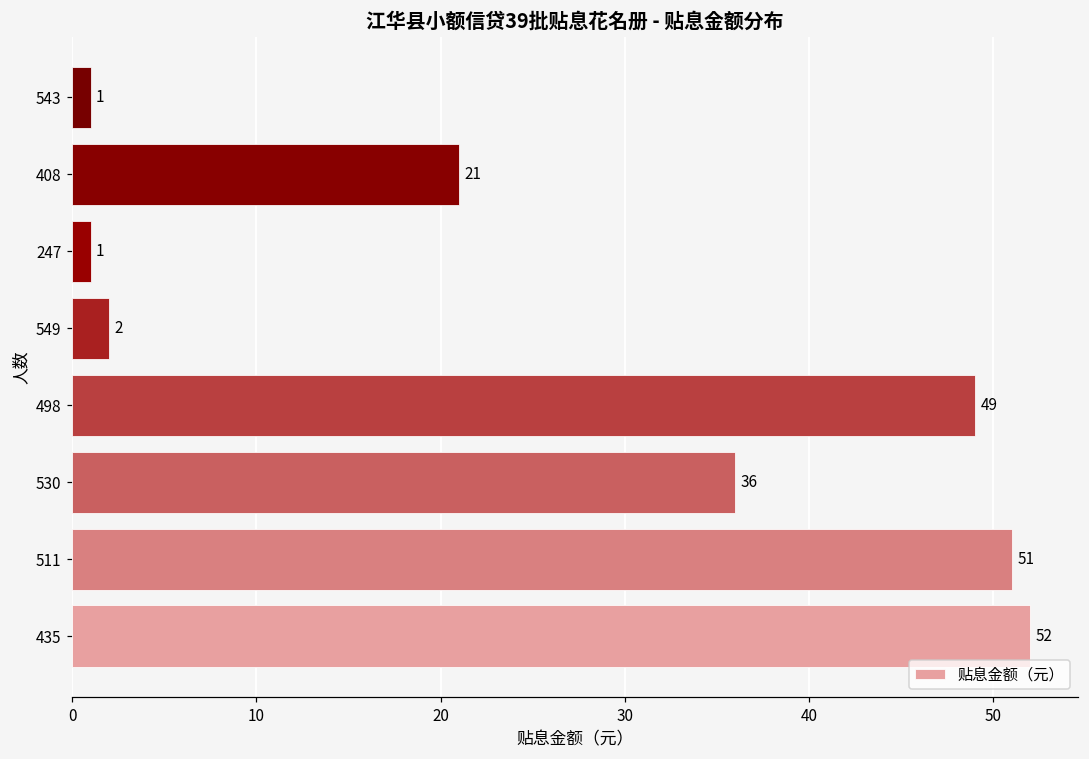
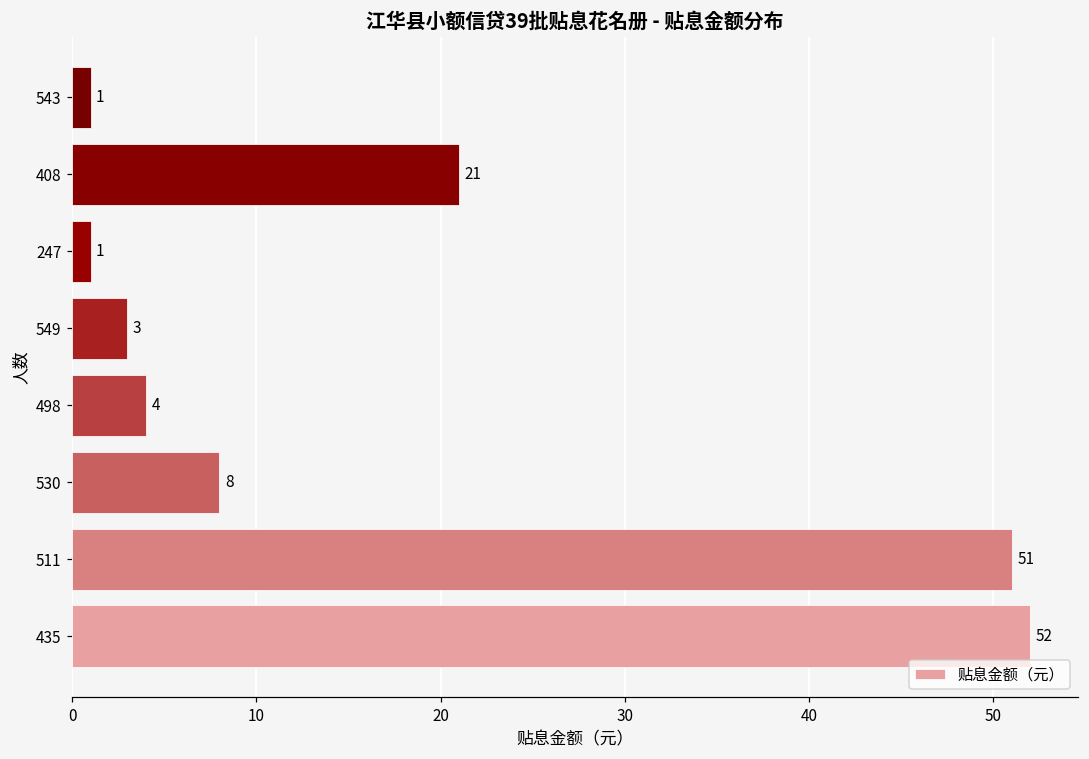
  {
    "543": 1,
    "408": 21,
    "247": 1,
-   "549": 2,
-   "498": 49,
-   "530": 36,
+   "549": 3,
+   "498": 4,
+   "530": 8,
    "511": 51,
    "435": 52
  }
